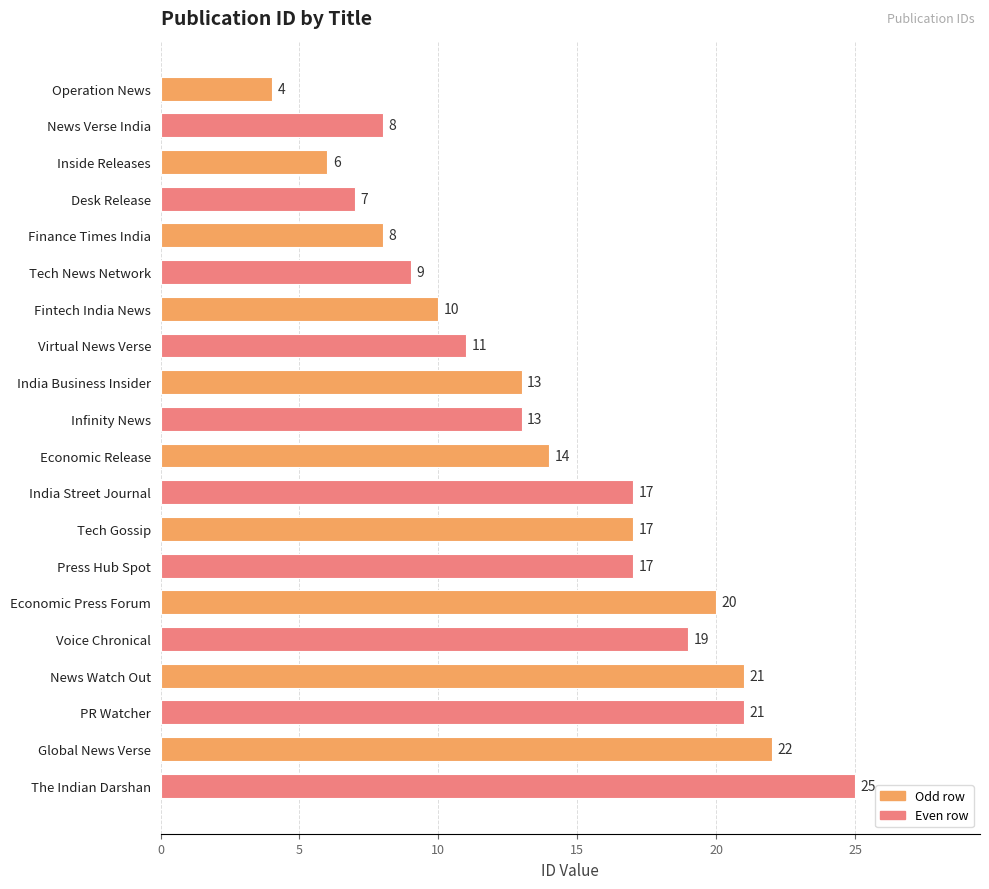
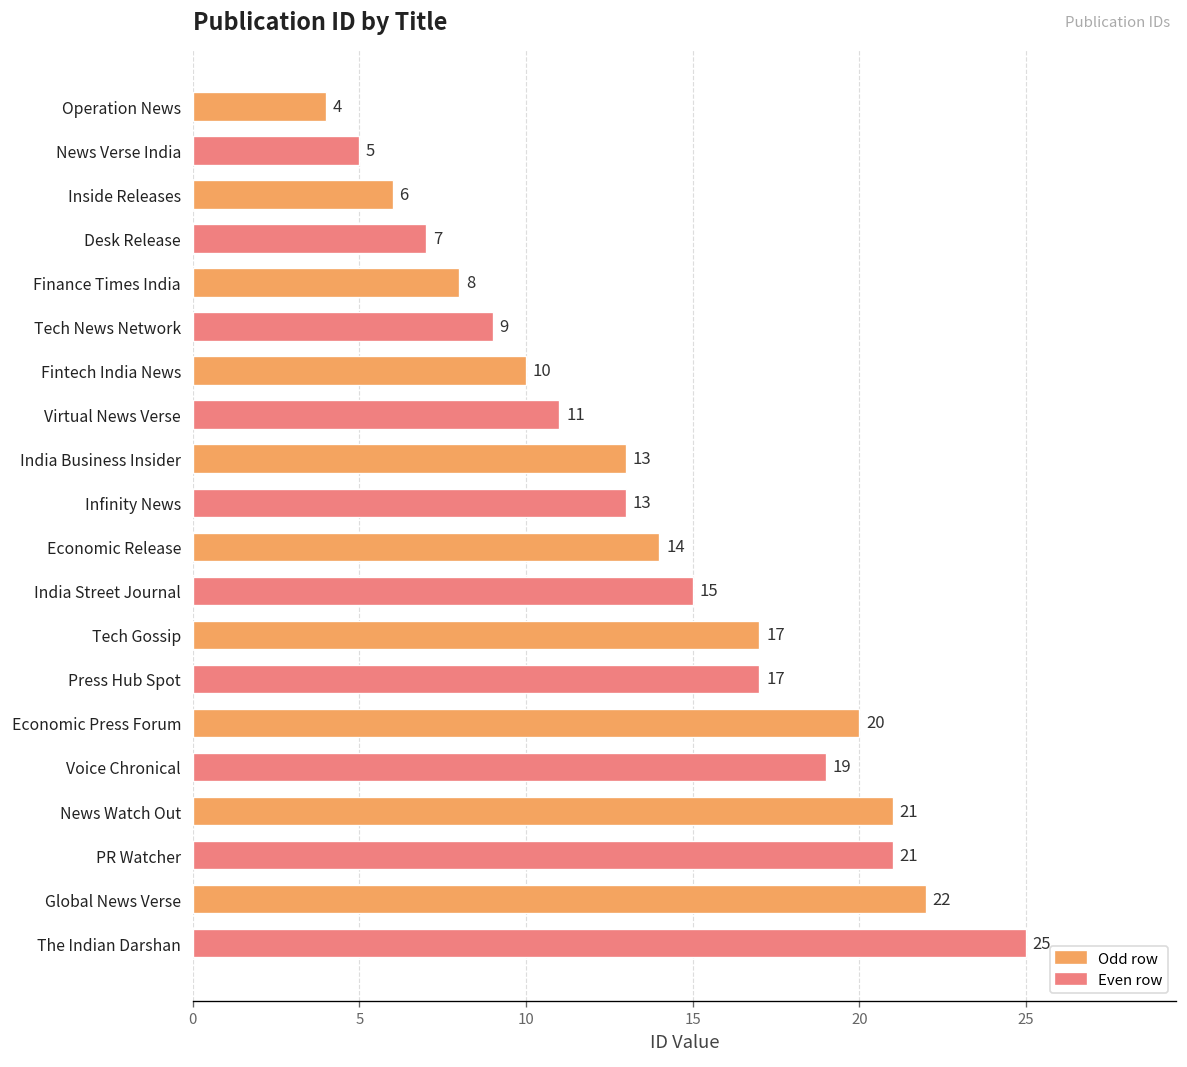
  {
    "Operation News": 4,
-   "News Verse India": 8,
+   "News Verse India": 5,
    "Inside Releases": 6,
    "Desk Release": 7,
    "Finance Times India": 8,
    "Tech News Network": 9,
    "Fintech India News": 10,
    "Virtual News Verse": 11,
    "India Business Insider": 13,
    "Infinity News": 13,
    "Economic Release": 14,
-   "India Street Journal": 17,
+   "India Street Journal": 15,
    "Tech Gossip": 17,
    "Press Hub Spot": 17,
    "Economic Press Forum": 20,
    "Voice Chronical": 19,
    "News Watch Out": 21,
    "PR Watcher": 21,
    "Global News Verse": 22
  }
